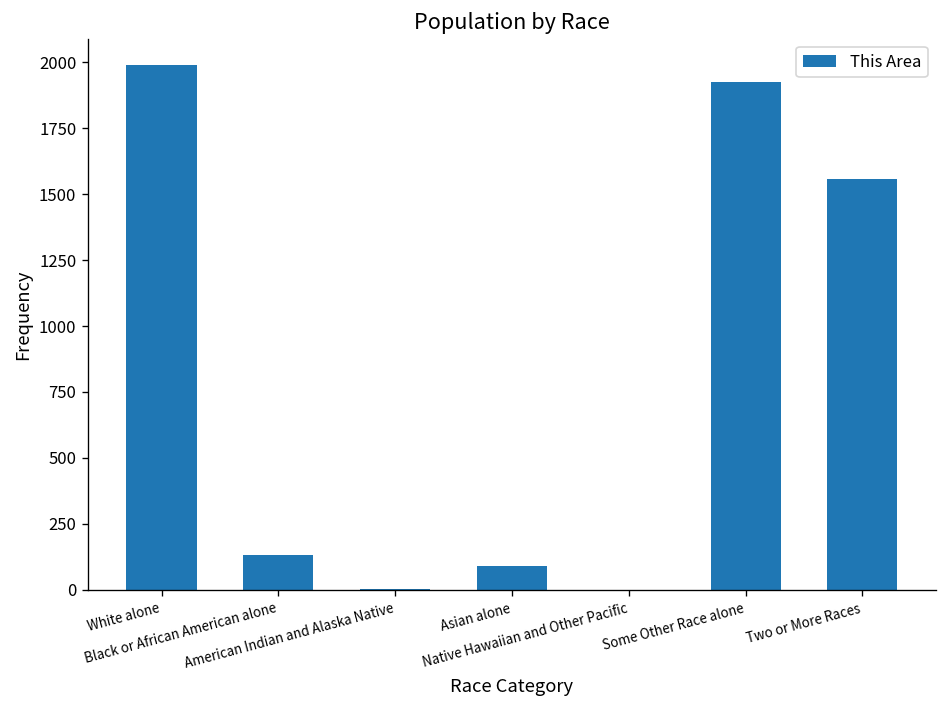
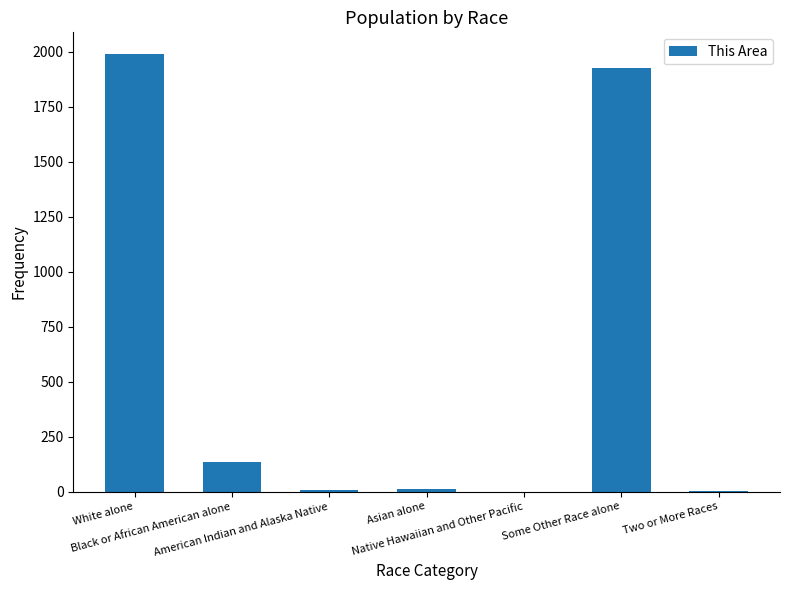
  {
    "White alone": 1990,
    "Black or African American alone": 130,
-   "Asian alone": 90,
+   "Asian alone": 10,
    "Native Hawaiian and Other Pacific": 0,
    "Some Other Race alone": 1930,
-   "Two or More Races": 1560
+   "Two or More Races": 0
  }
